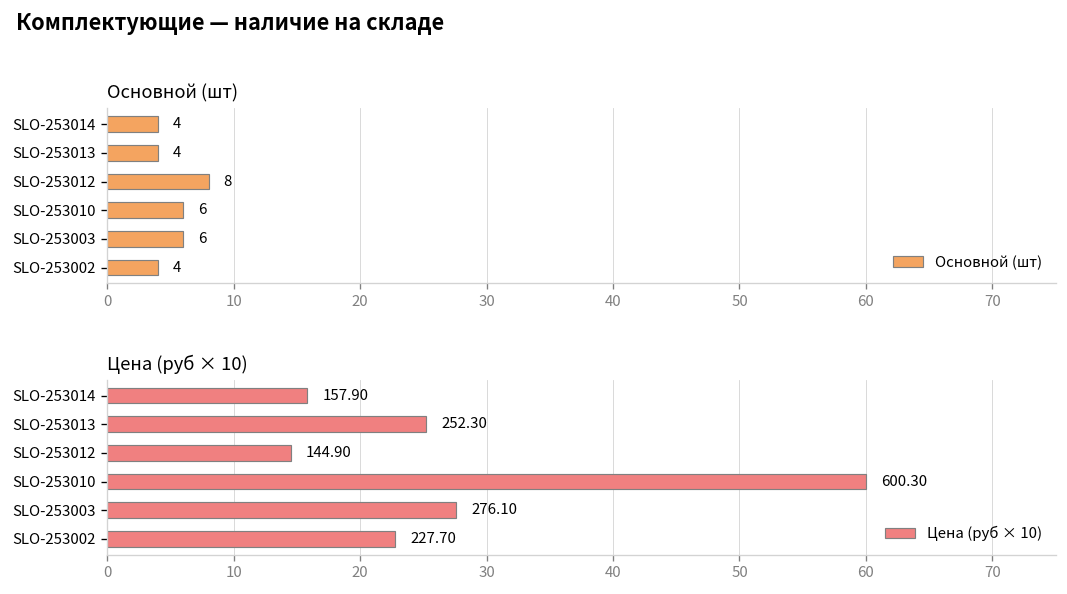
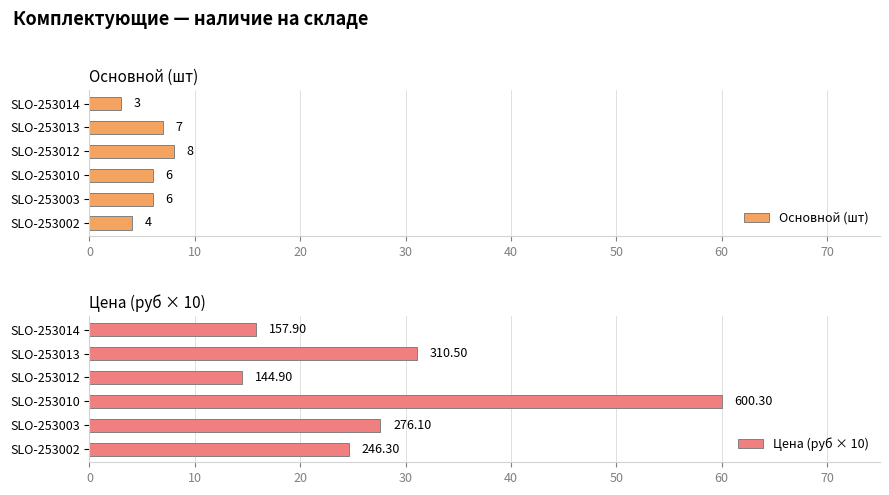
  {
    "Основной (шт)": {
-     "SLO-253014": 4,
-     "SLO-253013": 4,
+     "SLO-253014": 3,
+     "SLO-253013": 7,
      "SLO-253012": 8,
      "SLO-253010": 6,
      "SLO-253003": 6,
      "SLO-253002": 4
    },
    "Цена (руб × 10)": {
-     "SLO-253013": 252.30,
-     "SLO-253002": 227.70
+     "SLO-253013": 310.50,
+     "SLO-253002": 246.30
    }
  }
